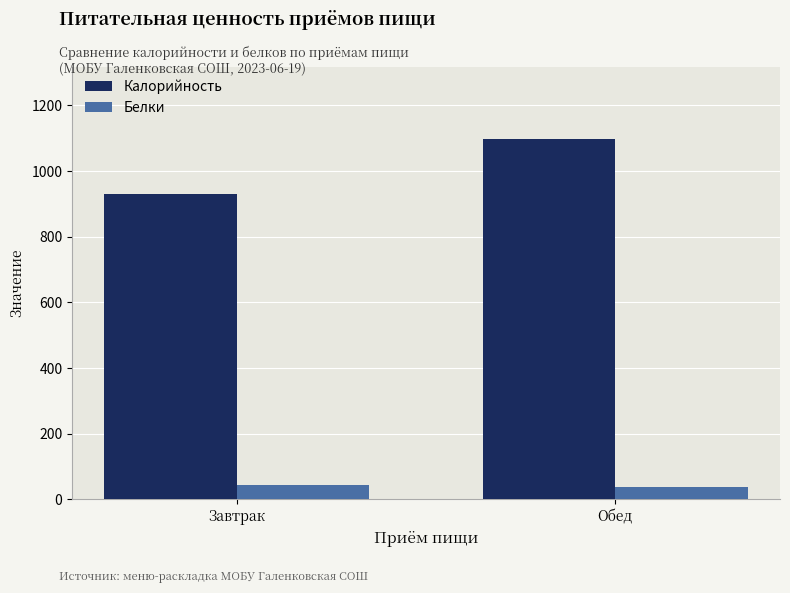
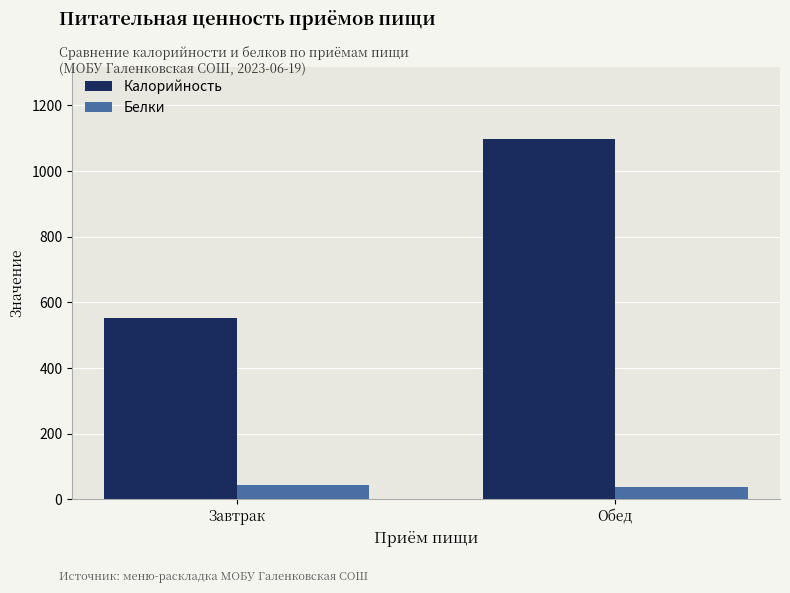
  {
    "Калорийность": {
-     "Завтрак": 930,
+     "Завтрак": 550,
      "Обед": 1100
    },
    "Белки": {
      "Завтрак": 40,
      "Обед": 40
    }
  }
